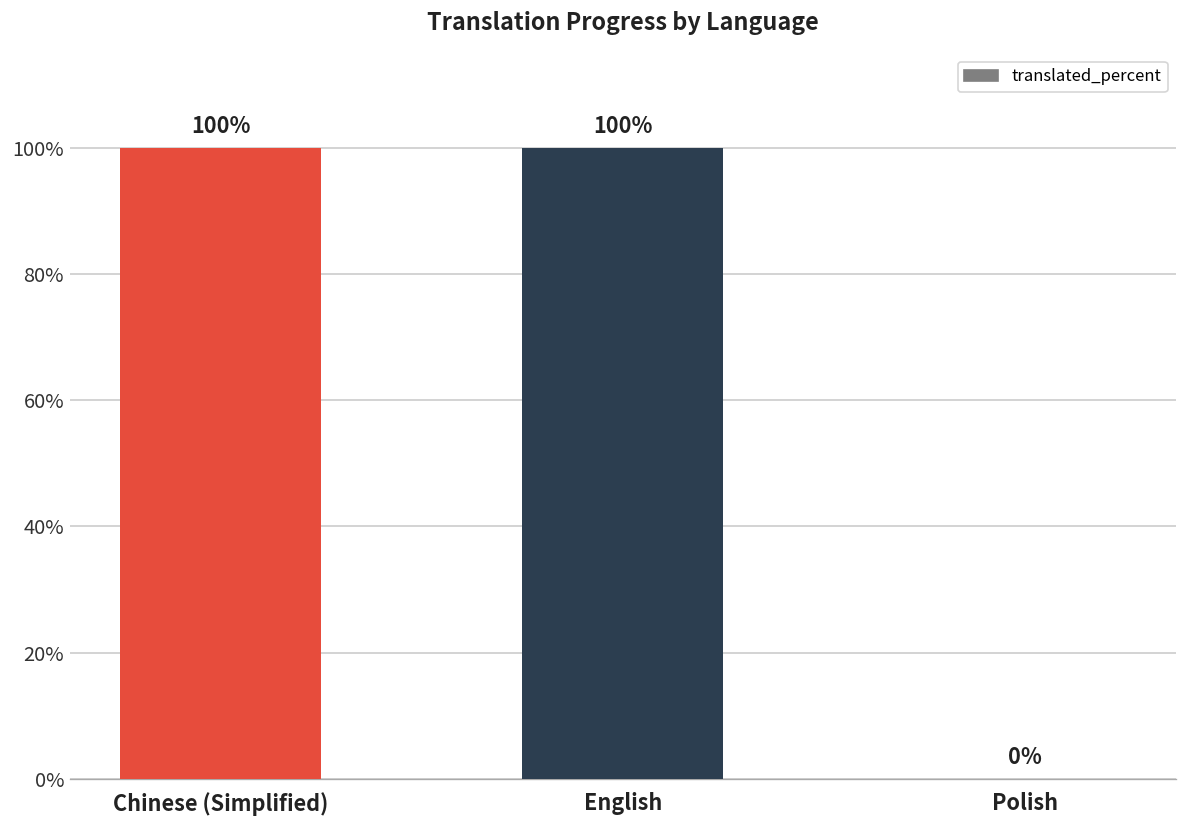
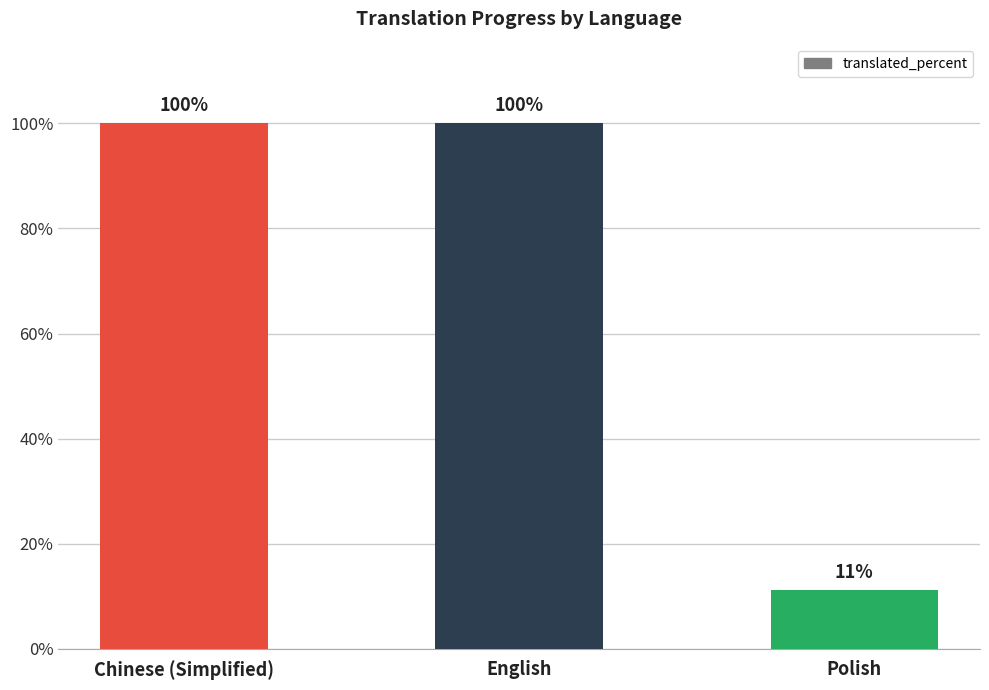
  {
    "Chinese (Simplified)": "100%",
    "English": "100%",
-   "Polish": "0%"
+   "Polish": "11%"
  }
